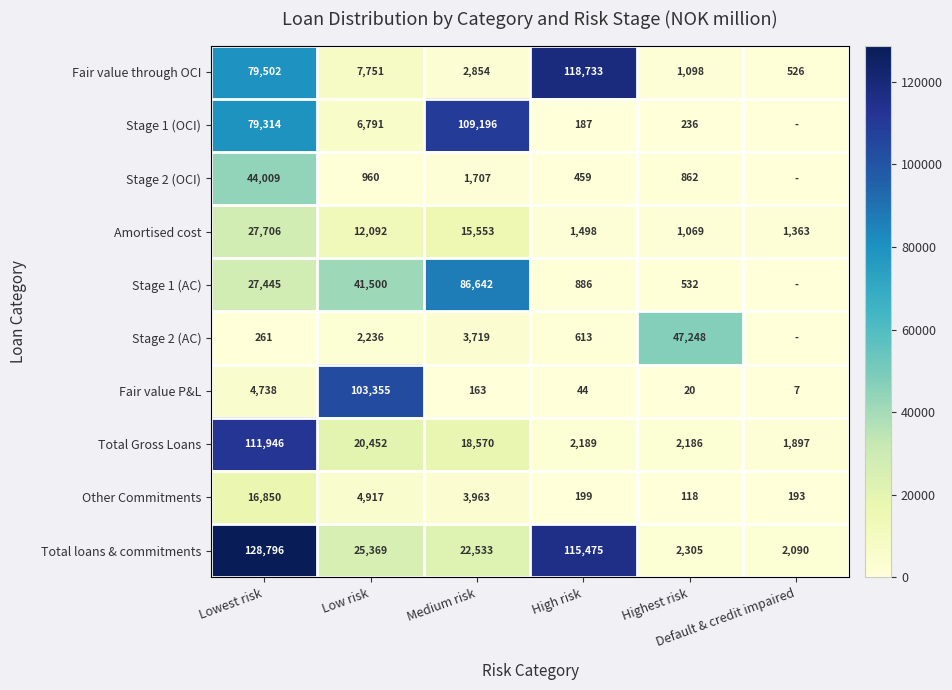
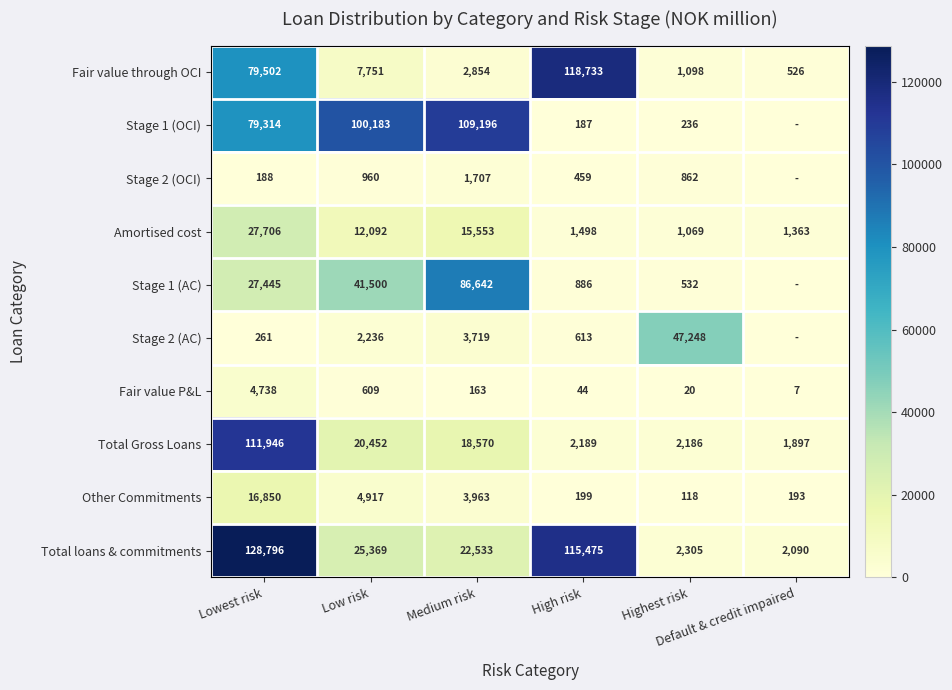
  {
    "Fair value through OCI": {
      "Lowest risk": "79,502",
      "Low risk": "7,751",
      "Medium risk": "2,854",
      "High risk": "118,733",
      "Highest risk": "1,098",
      "Default & credit impaired": "526"
    },
    "Stage 1 (OCI)": {
      "Lowest risk": "79,314",
-     "Low risk": "6,791",
+     "Low risk": "100,183",
      "Medium risk": "109,196",
      "High risk": "187",
      "Highest risk": "236"
    },
    "Stage 2 (OCI)": {
-     "Lowest risk": "44,009",
+     "Lowest risk": "188",
      "Low risk": "960",
      "Medium risk": "1,707",
      "High risk": "459",
      "Highest risk": "862"
    },
    "Amortised cost": {
      "Lowest risk": "27,706",
      "Low risk": "12,092",
      "Medium risk": "15,553",
      "High risk": "1,498",
      "Highest risk": "1,069",
      "Default & credit impaired": "1,363"
    },
    "Stage 1 (AC)": {
      "Lowest risk": "27,445",
      "Low risk": "41,500",
      "Medium risk": "86,642",
      "High risk": "886",
      "Highest risk": "532"
    },
    "Stage 2 (AC)": {
      "Lowest risk": "261",
      "Low risk": "2,236",
      "Medium risk": "3,719",
      "High risk": "613",
      "Highest risk": "47,248"
    },
    "Fair value P&L": {
      "Lowest risk": "4,738",
-     "Low risk": "103,355",
+     "Low risk": "609",
      "Medium risk": "163",
      "High risk": "44",
      "Highest risk": "20",
      "Default & credit impaired": "7"
    },
    "Total Gross Loans": {
      "Lowest risk": "111,946",
      "Low risk": "20,452",
      "Medium risk": "18,570",
      "High risk": "2,189",
      "Highest risk": "2,186",
      "Default & credit impaired": "1,897"
    },
    "Other Commitments": {
      "Lowest risk": "16,850",
      "Low risk": "4,917",
      "Medium risk": "3,963",
      "High risk": "199",
      "Highest risk": "118",
      "Default & credit impaired": "193"
    },
    "Total loans & commitments": {
      "Lowest risk": "128,796",
      "Low risk": "25,369",
      "Medium risk": "22,533",
      "High risk": "115,475",
      "Highest risk": "2,305",
      "Default & credit impaired": "2,090"
    }
  }
